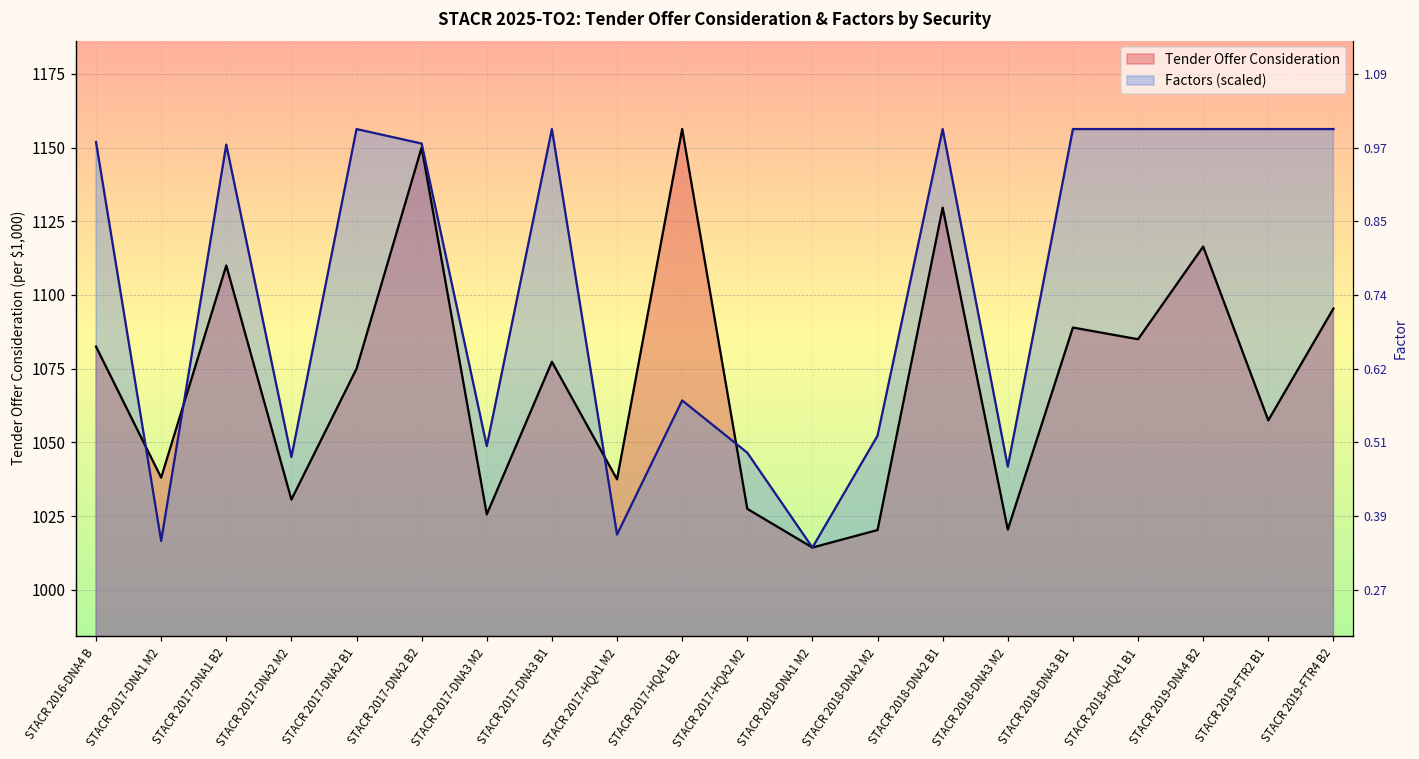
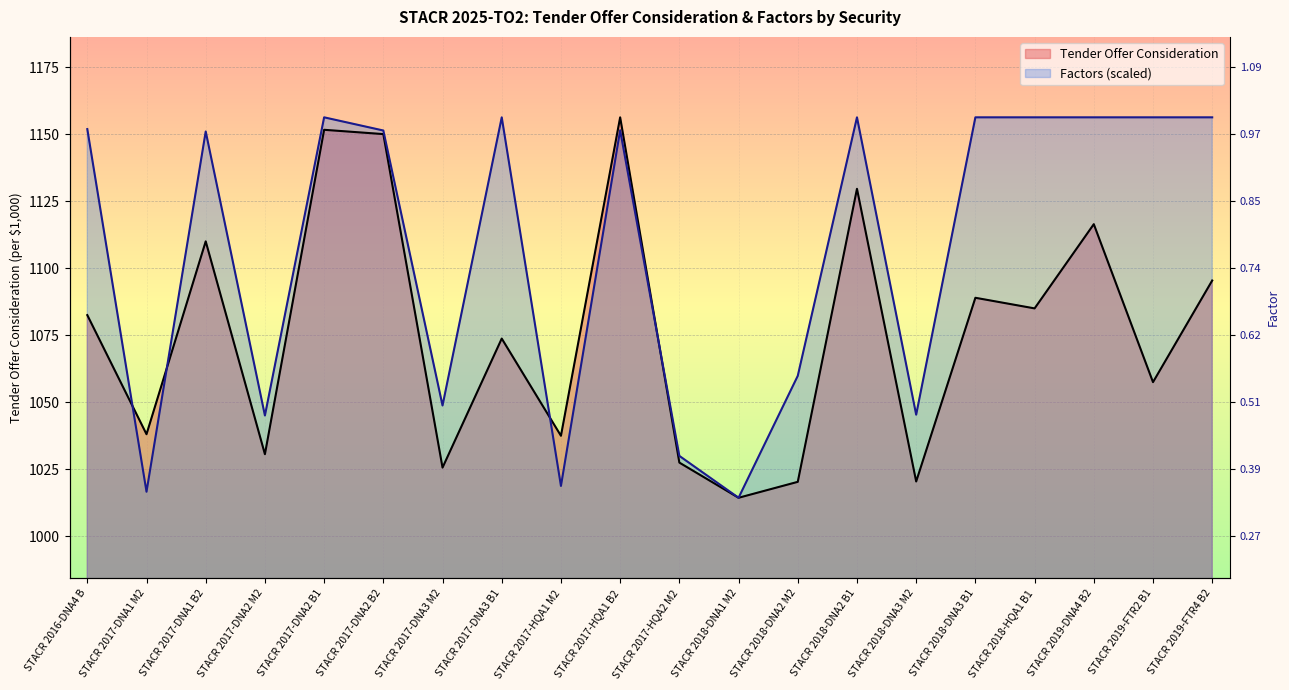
  {
    "Tender Offer Consideration": {
      "STACR 2016-DNA4 B": 1083,
      "STACR 2017-DNA1 M2": 1038,
      "STACR 2017-DNA1 B2": 1110,
      "STACR 2017-DNA2 M2": 1031,
-     "STACR 2017-DNA2 B1": 1075,
+     "STACR 2017-DNA2 B1": 1152,
      "STACR 2017-DNA2 B2": 1150,
      "STACR 2017-DNA3 M2": 1026,
-     "STACR 2017-DNA3 B1": 1077,
+     "STACR 2017-DNA3 B1": 1074,
      "STACR 2017-HQA1 M2": 1038,
      "STACR 2017-HQA1 B2": 1156,
      "STACR 2017-HQA2 M2": 1028,
      "STACR 2018-DNA2 M2": 1020,
      "STACR 2018-DNA2 B1": 1130,
      "STACR 2018-DNA3 M2": 1020,
      "STACR 2018-DNA3 B1": 1089,
      "STACR 2018-HQA1 B1": 1085,
      "STACR 2019-DNA4 B2": 1116,
      "STACR 2019-FTR2 B1": 1058,
      "STACR 2019-FTR4 B2": 1095
    },
    "Factors (scaled)": {
      "STACR 2016-DNA4 B": 1152,
      "STACR 2017-DNA1 M2": 1017,
      "STACR 2017-DNA1 B2": 1151,
      "STACR 2017-DNA2 M2": 1045,
      "STACR 2017-DNA2 B1": 1156,
      "STACR 2017-DNA2 B2": 1151,
      "STACR 2017-DNA3 M2": 1049,
      "STACR 2017-DNA3 B1": 1156,
      "STACR 2017-HQA1 M2": 1019,
-     "STACR 2017-HQA1 B2": 1064,
-     "STACR 2017-HQA2 M2": 1047,
-     "STACR 2018-DNA2 M2": 1052,
+     "STACR 2017-HQA1 B2": 1151,
+     "STACR 2017-HQA2 M2": 1030,
+     "STACR 2018-DNA2 M2": 1060,
      "STACR 2018-DNA2 B1": 1156,
-     "STACR 2018-DNA3 M2": 1042,
+     "STACR 2018-DNA3 M2": 1045,
      "STACR 2018-DNA3 B1": 1156,
      "STACR 2018-HQA1 B1": 1156,
      "STACR 2019-DNA4 B2": 1156,
      "STACR 2019-FTR2 B1": 1156,
      "STACR 2019-FTR4 B2": 1156
    }
  }
